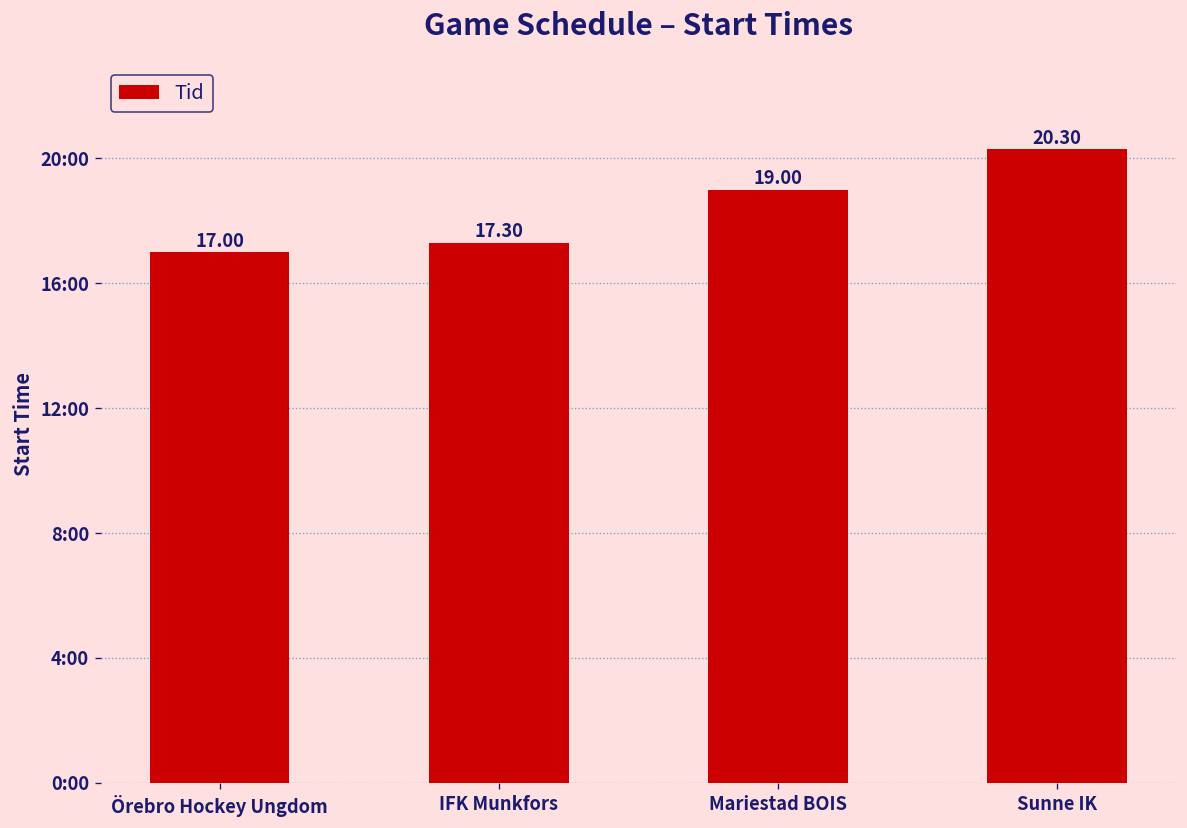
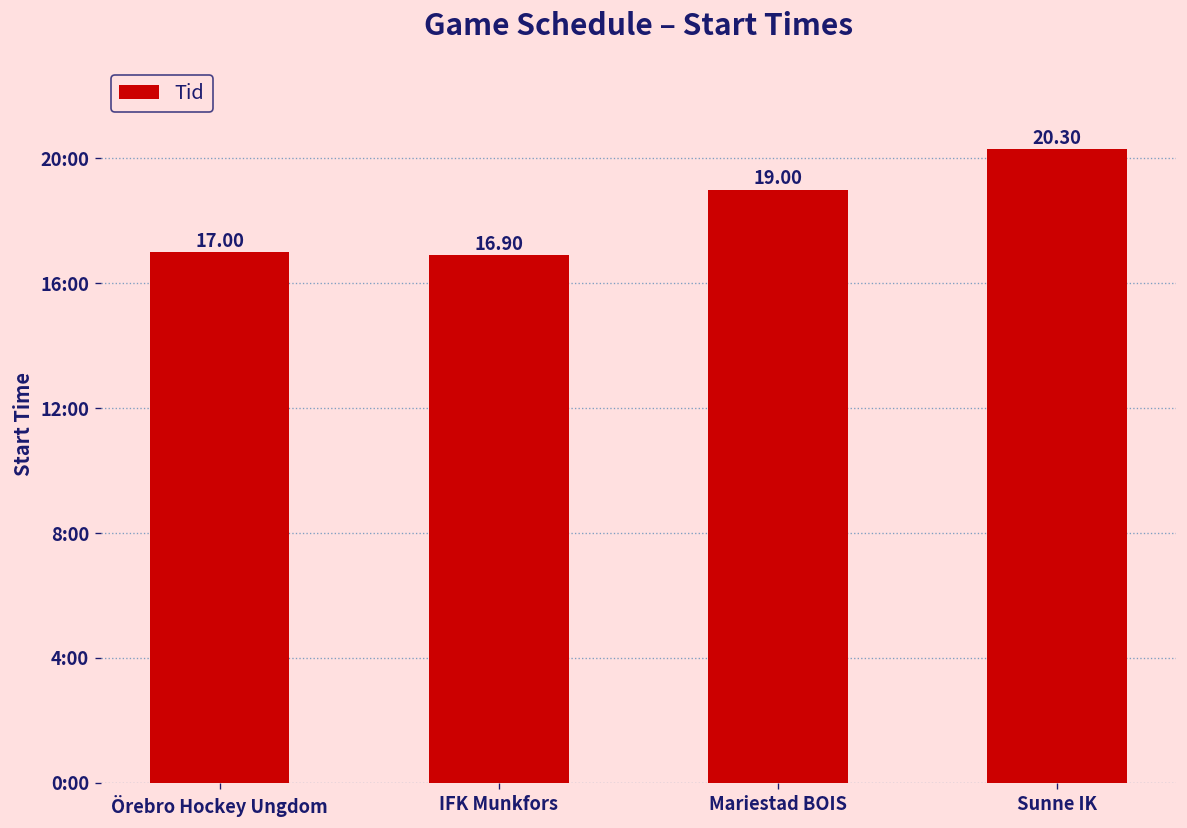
  {
    "Örebro Hockey Ungdom": 17.00,
-   "IFK Munkfors": 17.30,
+   "IFK Munkfors": 16.90,
    "Mariestad BOIS": 19.00,
    "Sunne IK": 20.30
  }
